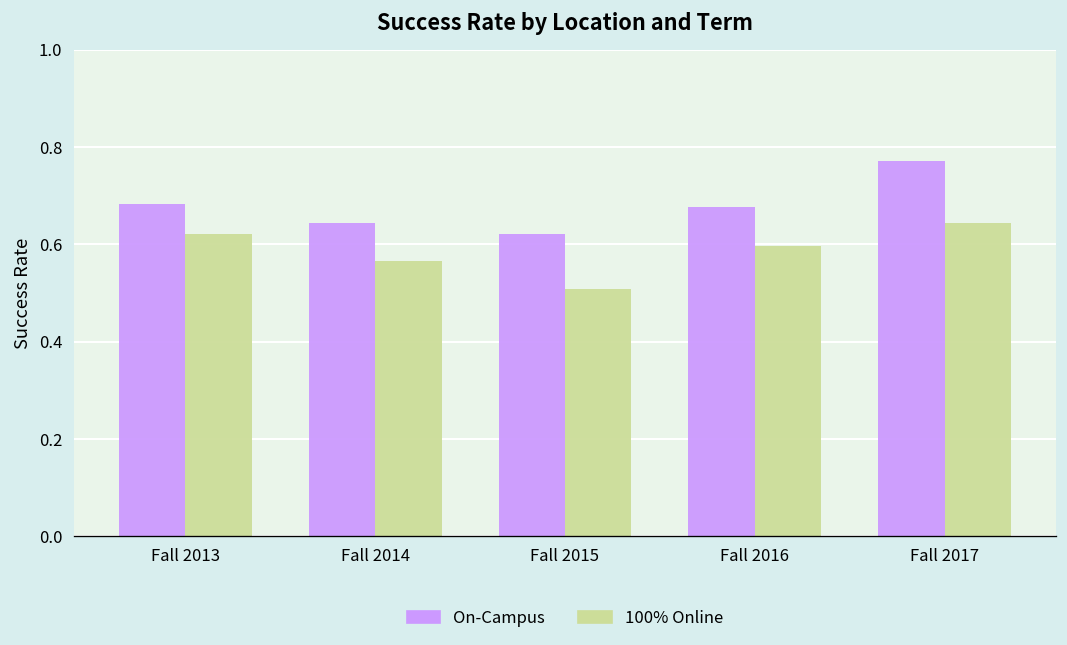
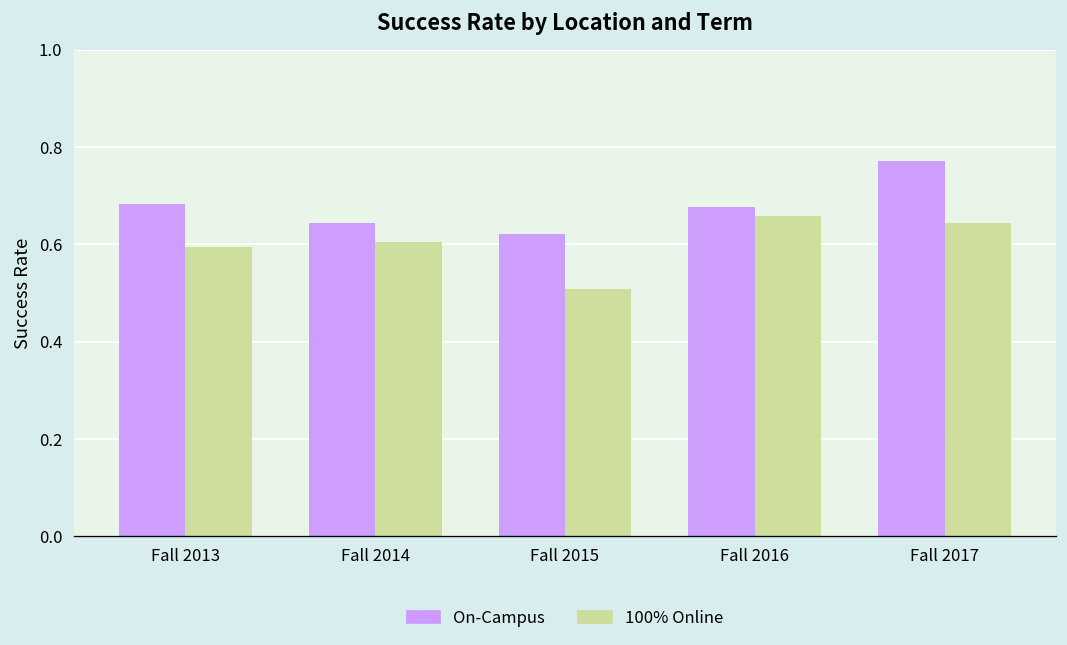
  {
    "On-Campus": {
      "Fall 2013": 0.68,
      "Fall 2014": 0.64,
      "Fall 2015": 0.62,
      "Fall 2016": 0.68,
      "Fall 2017": 0.77
    },
    "100% Online": {
-     "Fall 2013": 0.62,
-     "Fall 2014": 0.57,
+     "Fall 2013": 0.59,
+     "Fall 2014": 0.61,
      "Fall 2015": 0.51,
-     "Fall 2016": 0.60,
+     "Fall 2016": 0.66,
      "Fall 2017": 0.64
    }
  }
